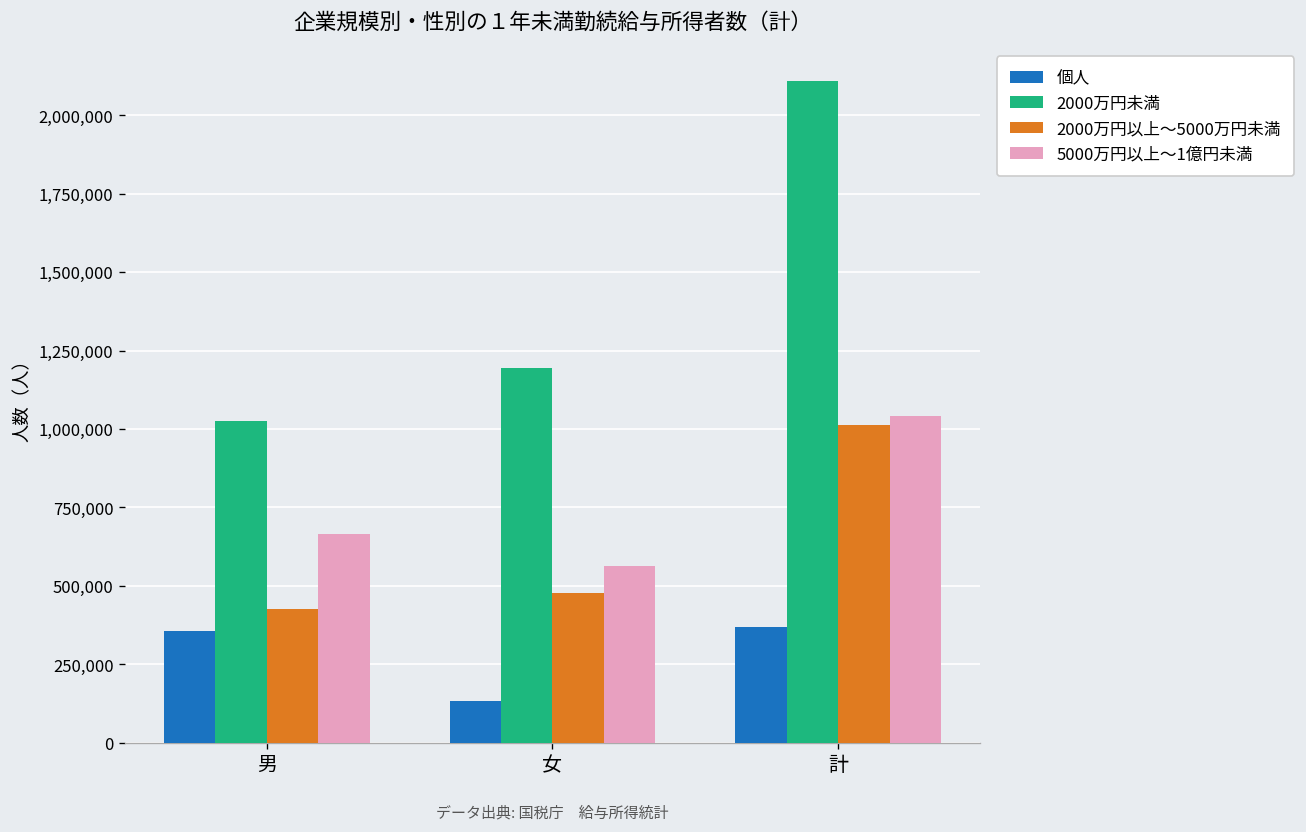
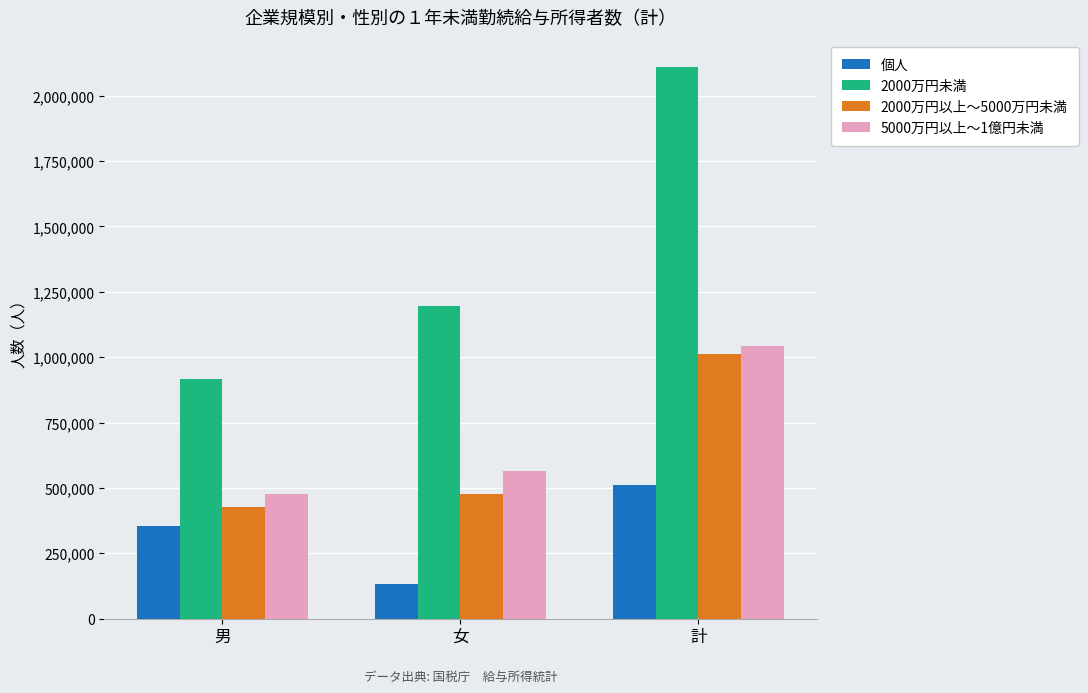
  {
    "個人": {
      "男": "360,000",
      "女": "130,000",
-     "計": "370,000"
+     "計": "510,000"
    },
    "2000万円未満": {
-     "男": "1,020,000",
+     "男": "910,000",
      "女": "1,190,000",
      "計": "2,110,000"
    },
    "2000万円以上〜5000万円未満": {
      "男": "430,000",
      "女": "480,000",
      "計": "1,010,000"
    },
    "5000万円以上〜1億円未満": {
-     "男": "670,000",
+     "男": "480,000",
      "女": "560,000",
      "計": "1,040,000"
    }
  }
